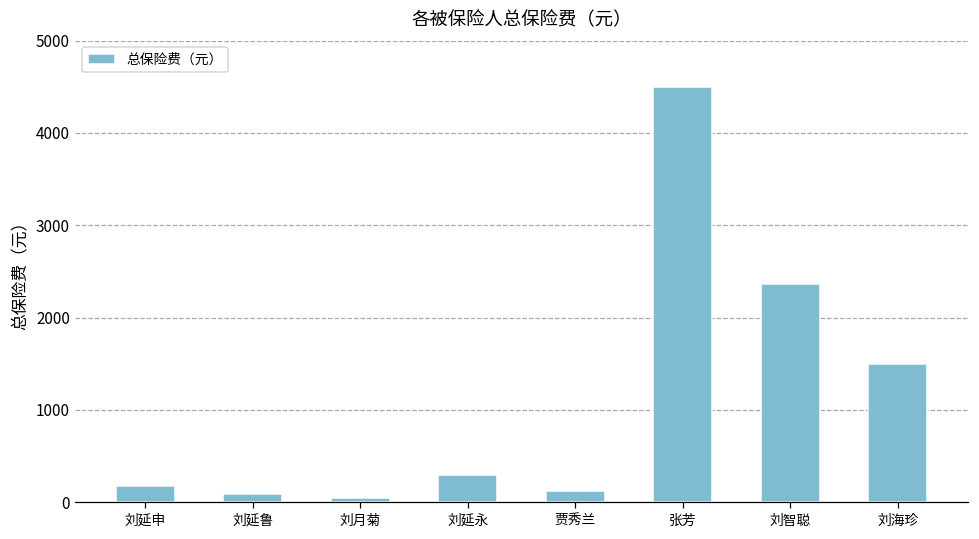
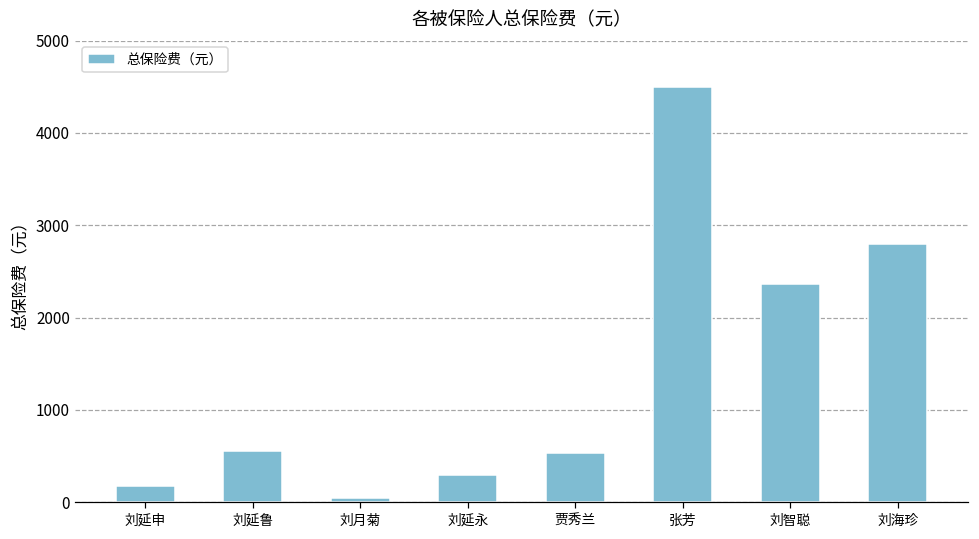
  {
    "刘延申": 200,
-   "刘延鲁": 100,
+   "刘延鲁": 600,
    "刘月菊": 0,
    "刘延永": 300,
-   "贾秀兰": 100,
+   "贾秀兰": 500,
    "张芳": 4500,
    "刘智聪": 2400,
-   "刘海珍": 1500
+   "刘海珍": 2800
  }
